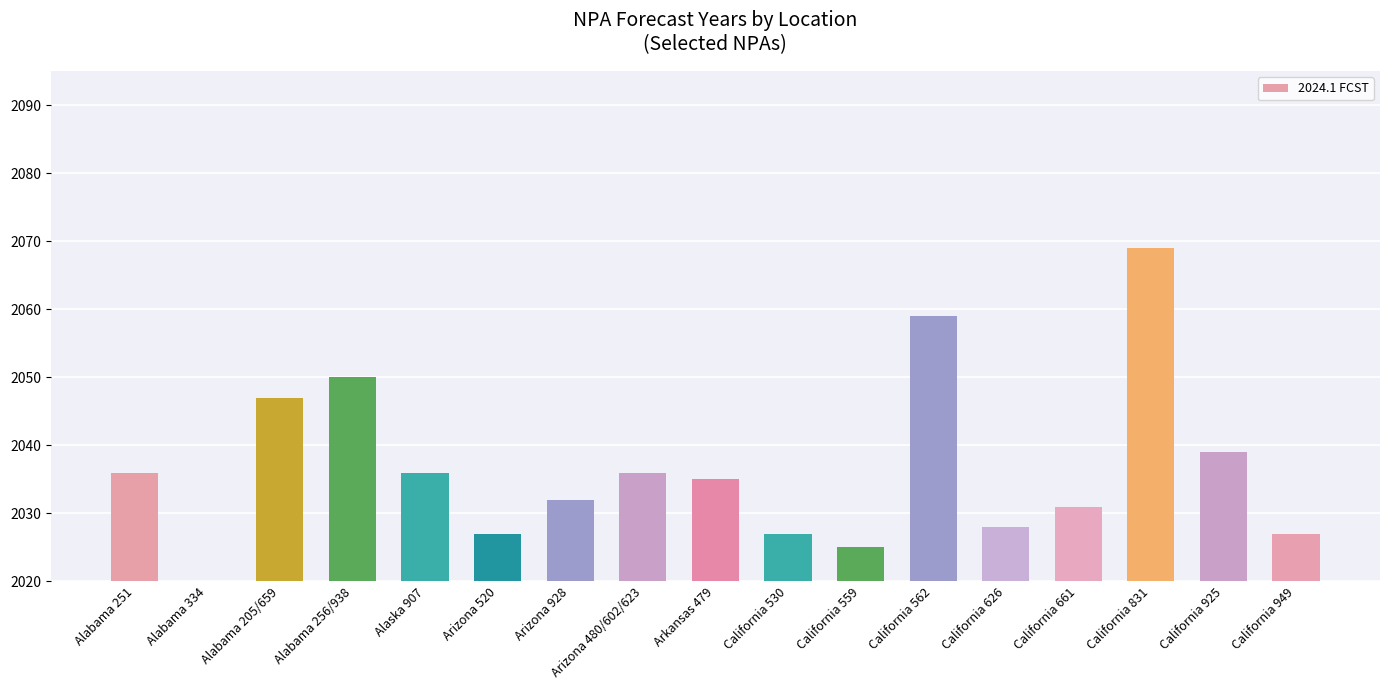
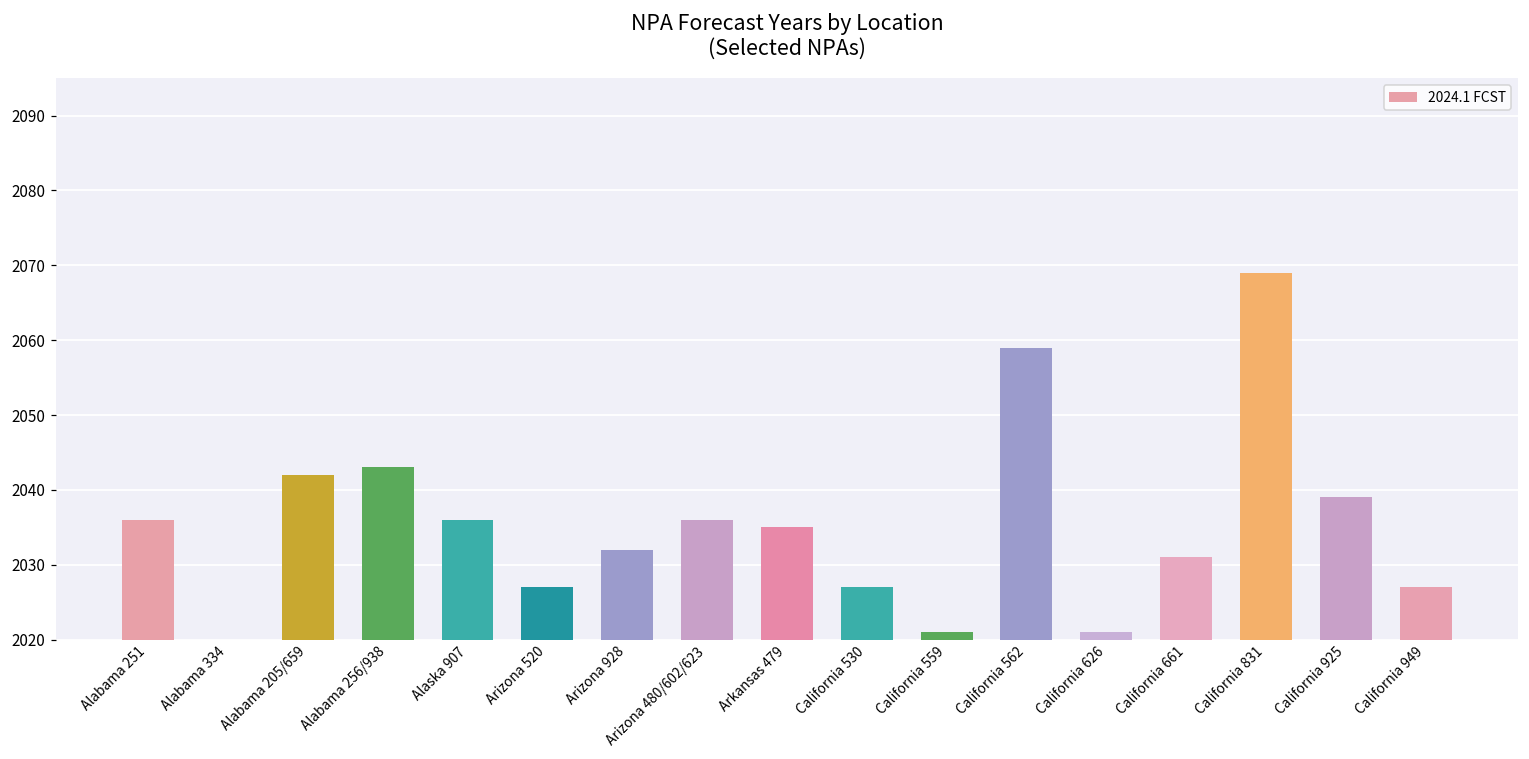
  {
    "Alabama 251": 2036,
-   "Alabama 205/659": 2047,
-   "Alabama 256/938": 2050,
+   "Alabama 205/659": 2042,
+   "Alabama 256/938": 2043,
    "Alaska 907": 2036,
    "Arizona 520": 2027,
    "Arizona 928": 2032,
    "Arizona 480/602/623": 2036,
    "Arkansas 479": 2035,
    "California 530": 2027,
-   "California 559": 2025,
+   "California 559": 2021,
    "California 562": 2059,
-   "California 626": 2028,
+   "California 626": 2021,
    "California 661": 2031,
    "California 831": 2069,
    "California 925": 2039,
    "California 949": 2027
  }
